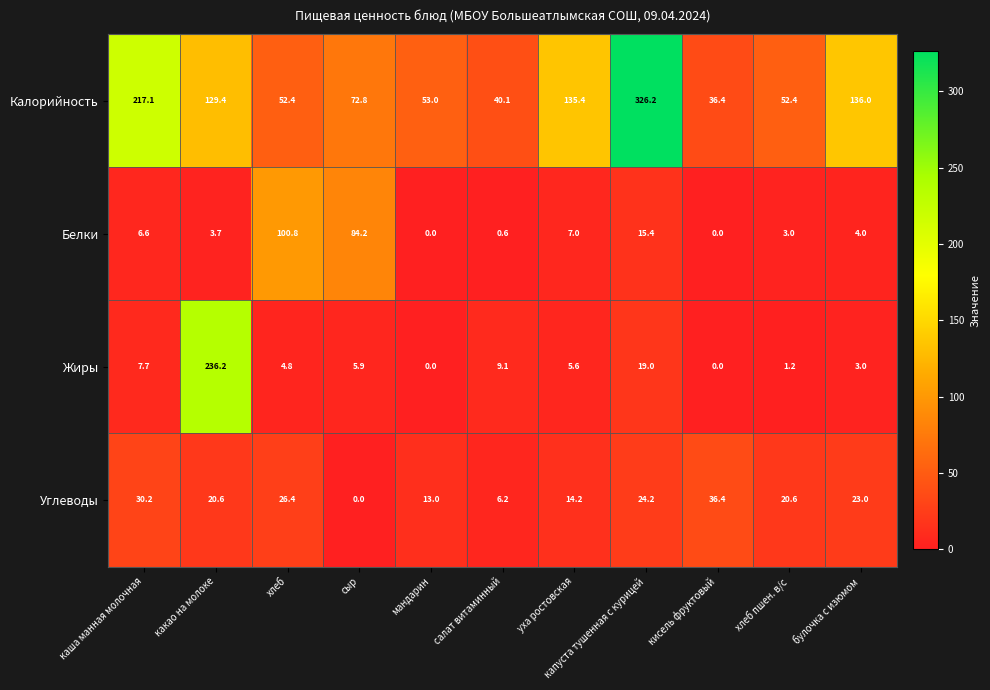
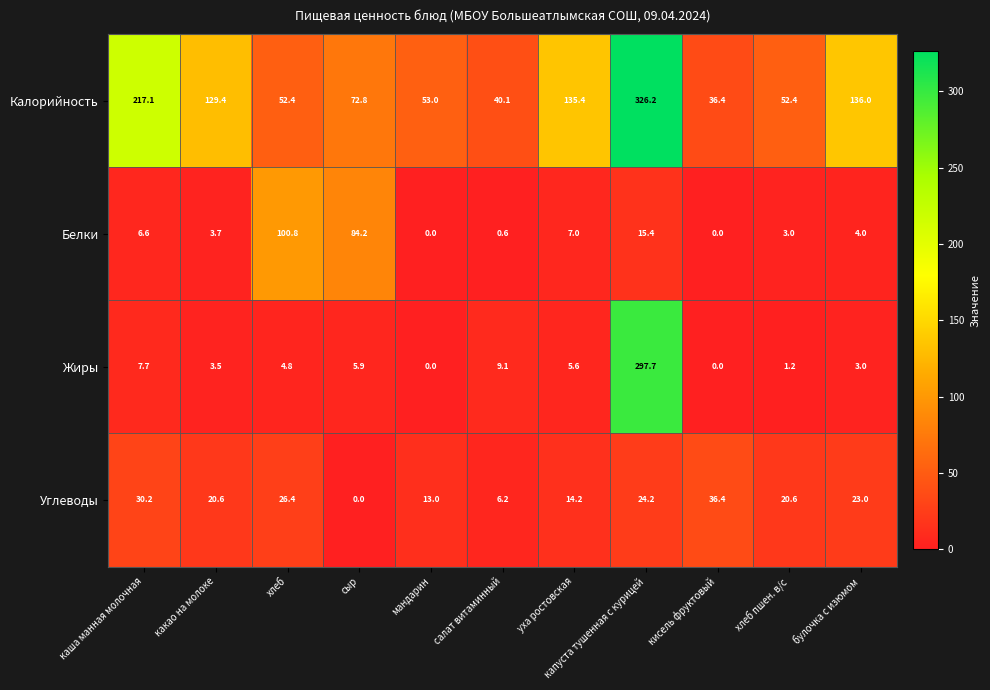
  {
    "Калорийность": {
      "каша манная молочная": 217.1,
      "какао на молоке": 129.4,
      "хлеб": 52.4,
      "сыр": 72.8,
      "мандарин": 53.0,
      "салат витаминный": 40.1,
      "уха ростовская": 135.4,
      "капуста тушенная с курицей": 326.2,
      "кисель фруктовый": 36.4,
      "хлеб пшен. в/с": 52.4,
      "булочка с изюмом": 136.0
    },
    "Белки": {
      "каша манная молочная": 6.6,
      "какао на молоке": 3.7,
      "хлеб": 100.8,
      "сыр": 84.2,
      "мандарин": 0.0,
      "салат витаминный": 0.6,
      "уха ростовская": 7.0,
      "капуста тушенная с курицей": 15.4,
      "кисель фруктовый": 0.0,
      "хлеб пшен. в/с": 3.0,
      "булочка с изюмом": 4.0
    },
    "Жиры": {
      "каша манная молочная": 7.7,
-     "какао на молоке": 236.2,
+     "какао на молоке": 3.5,
      "хлеб": 4.8,
      "сыр": 5.9,
      "мандарин": 0.0,
      "салат витаминный": 9.1,
      "уха ростовская": 5.6,
-     "капуста тушенная с курицей": 19.0,
+     "капуста тушенная с курицей": 297.7,
      "кисель фруктовый": 0.0,
      "хлеб пшен. в/с": 1.2,
      "булочка с изюмом": 3.0
    },
    "Углеводы": {
      "каша манная молочная": 30.2,
      "какао на молоке": 20.6,
      "хлеб": 26.4,
      "сыр": 0.0,
      "мандарин": 13.0,
      "салат витаминный": 6.2,
      "уха ростовская": 14.2,
      "капуста тушенная с курицей": 24.2,
      "кисель фруктовый": 36.4,
      "хлеб пшен. в/с": 20.6,
      "булочка с изюмом": 23.0
    }
  }
